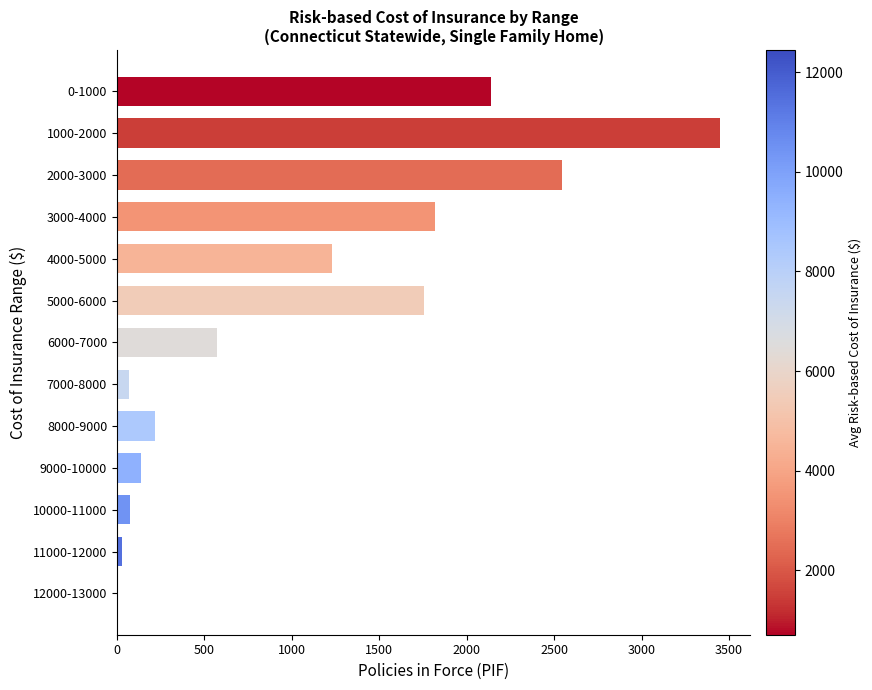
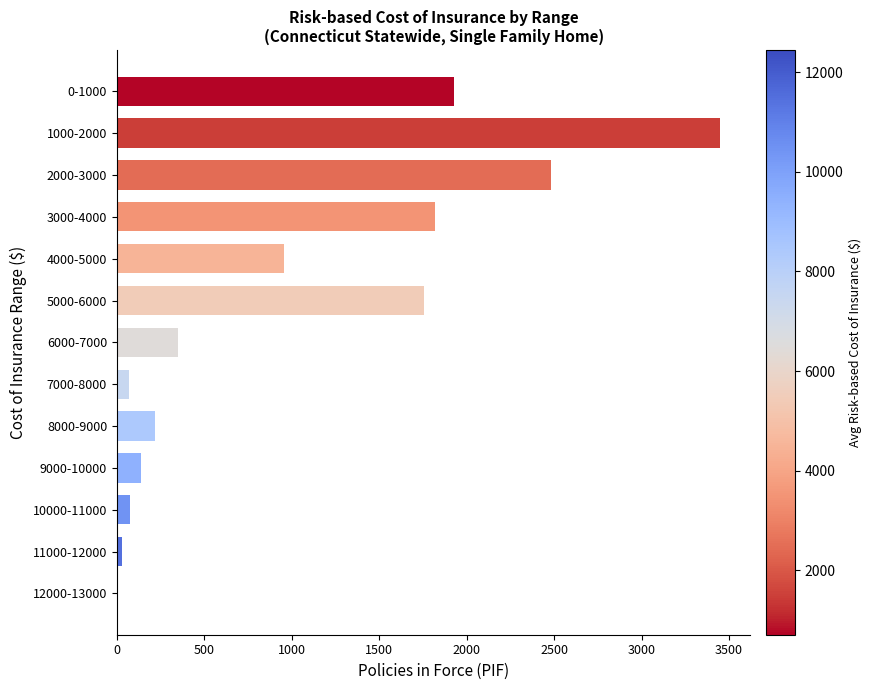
  {
-   "0-1000": 2140,
+   "0-1000": 1930,
    "1000-2000": 3450,
-   "2000-3000": 2540,
+   "2000-3000": 2480,
    "3000-4000": 1820,
-   "4000-5000": 1230,
+   "4000-5000": 960,
    "5000-6000": 1760,
-   "6000-7000": 570,
+   "6000-7000": 350,
    "7000-8000": 70,
    "8000-9000": 220,
    "9000-10000": 140,
    "10000-11000": 80,
    "11000-12000": 30
  }
